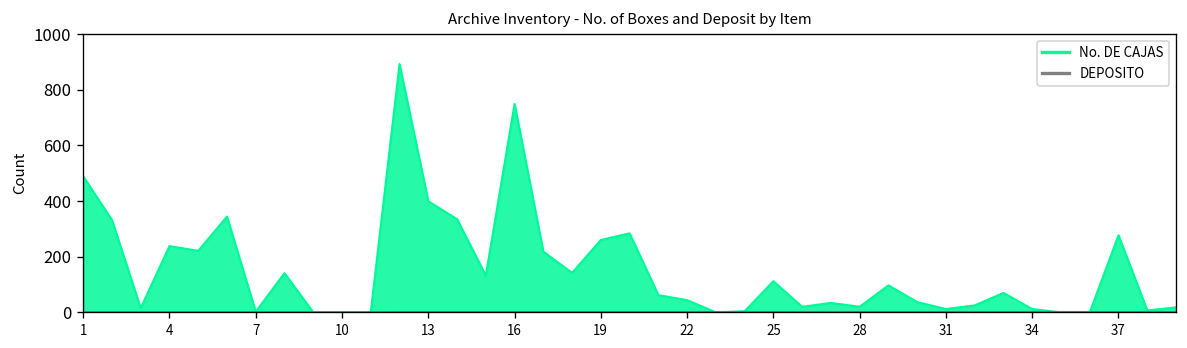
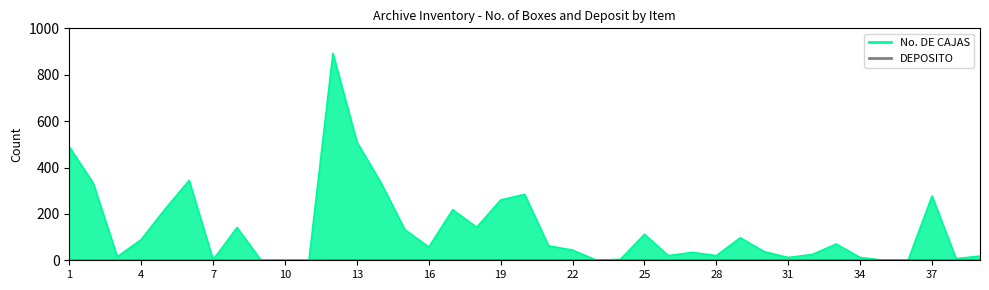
  {
    "No. DE CAJAS": {
      "1": 490,
-     "4": 240,
-     "13": 400,
-     "16": 750,
+     "4": 90,
+     "13": 510,
+     "16": 60,
      "19": 260,
      "22": 40,
      "25": 110,
      "28": 20,
      "37": 280
    },
    "DEPOSITO": {
      "1": 0,
      "4": 0,
      "13": 0,
      "16": 0,
      "19": 0,
      "22": 0,
      "25": 0,
      "28": 0,
      "37": 0
    }
  }
